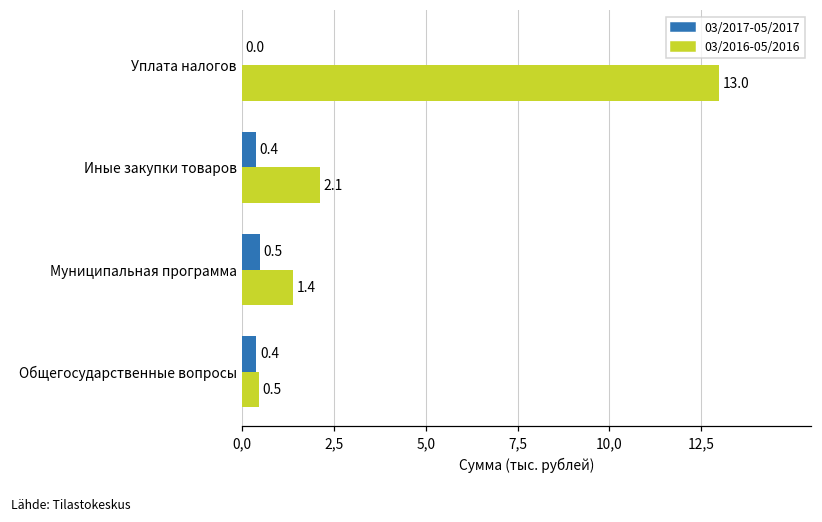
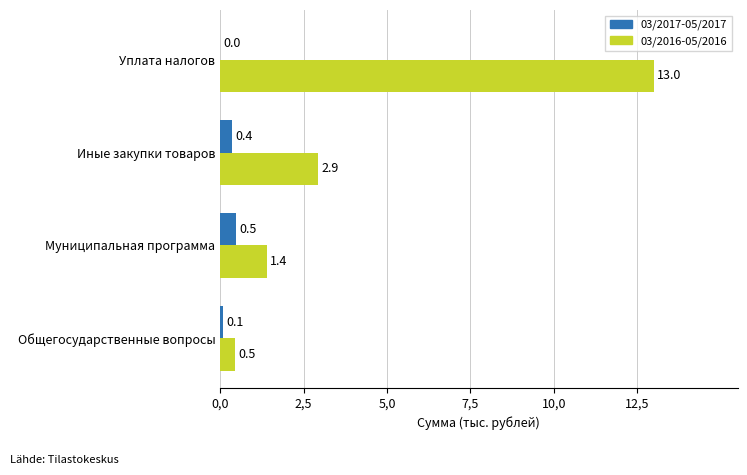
  {
    "03/2017-05/2017": {
      "Уплата налогов": 0.0,
      "Иные закупки товаров": 0.4,
      "Муниципальная программа": 0.5,
-     "Общегосударственные вопросы": 0.4
+     "Общегосударственные вопросы": 0.1
    },
    "03/2016-05/2016": {
      "Уплата налогов": 13.0,
-     "Иные закупки товаров": 2.1,
+     "Иные закупки товаров": 2.9,
      "Муниципальная программа": 1.4,
      "Общегосударственные вопросы": 0.5
    }
  }
